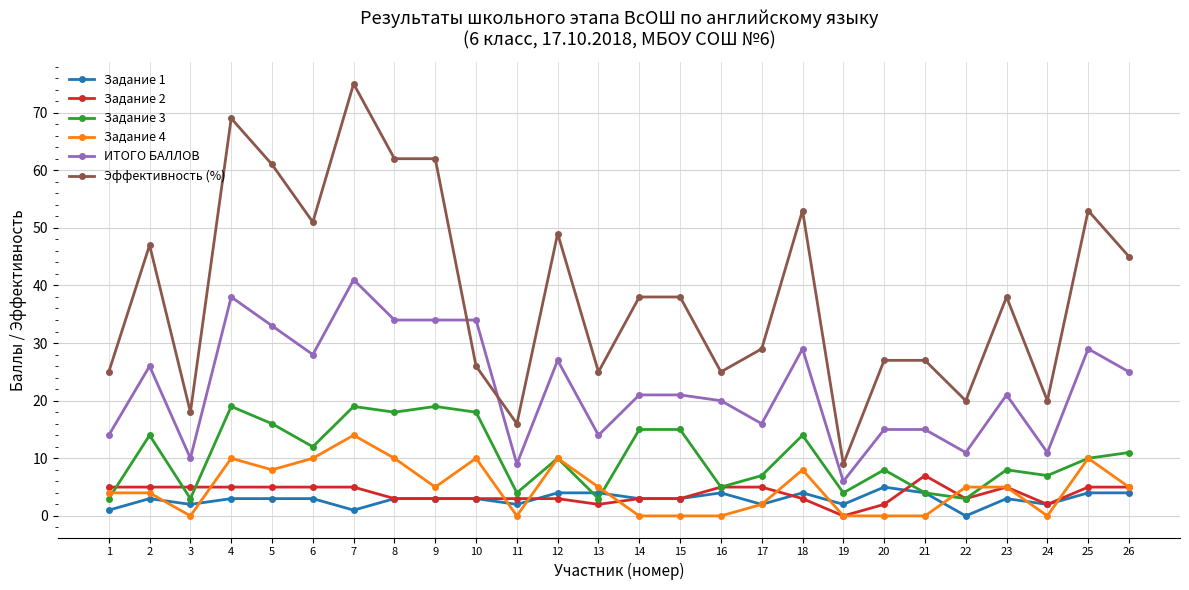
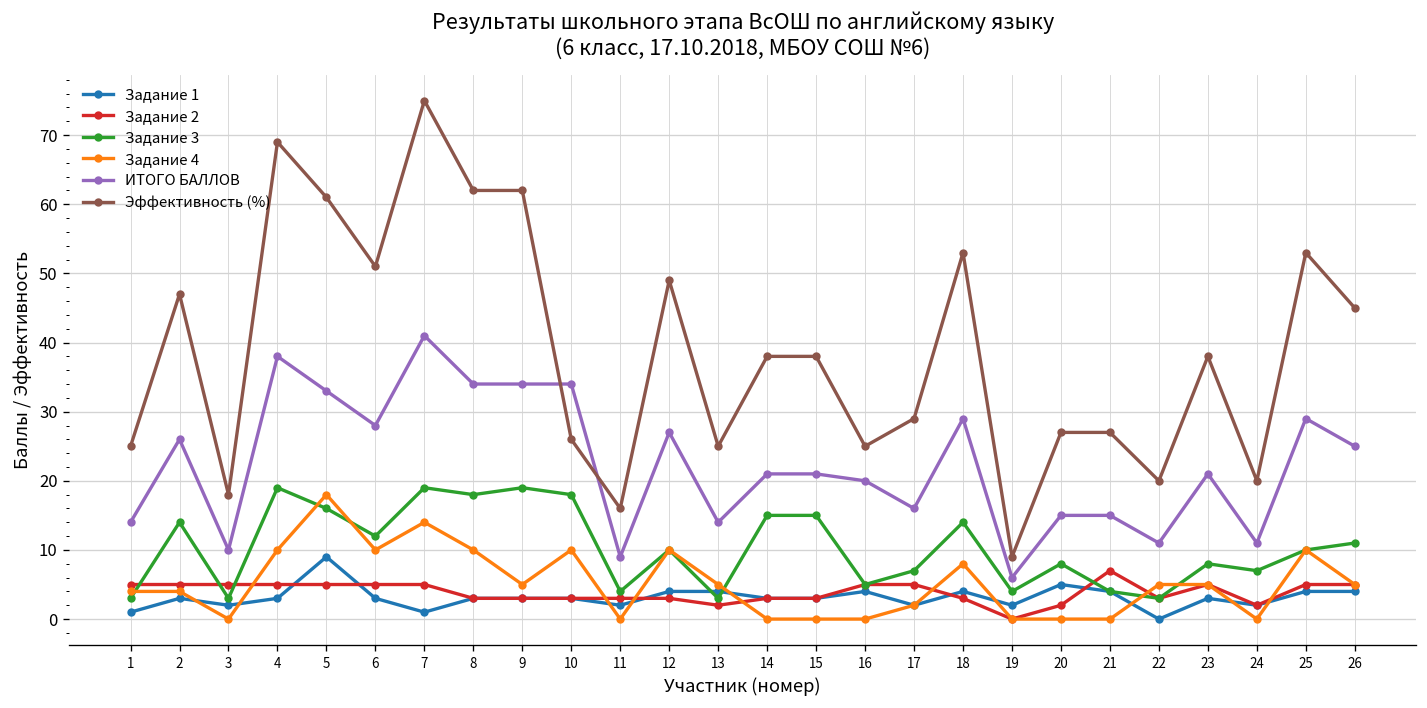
  {
    "Задание 1": {
      "1": 1,
      "2": 3,
      "3": 2,
      "4": 3,
-     "5": 3,
+     "5": 9,
      "6": 3,
      "7": 1,
      "11": 2,
      "12": 4,
      "13": 4,
      "16": 4,
      "18": 4,
      "19": 2,
      "20": 5,
      "22": 0,
      "23": 3,
      "25": 4,
      "26": 4
    },
    "Задание 2": {
      "1": 5,
      "2": 5,
      "3": 5,
      "4": 5,
      "5": 5,
      "6": 5,
      "7": 5,
      "11": 3,
      "12": 3,
      "13": 2,
      "17": 5,
      "18": 3,
      "20": 2,
      "21": 7,
      "25": 5
    },
    "Задание 3": {
      "1": 3,
      "2": 14,
      "3": 3,
      "4": 19,
      "5": 16,
      "6": 12,
      "7": 19,
      "8": 18,
      "9": 19,
      "10": 18,
      "11": 4,
      "13": 3,
      "14": 15,
      "15": 15,
      "17": 7,
      "18": 14,
      "19": 4,
      "20": 8,
      "23": 8,
      "24": 7,
      "26": 11
    },
    "Задание 4": {
      "1": 4,
      "2": 4,
      "3": 0,
      "4": 10,
-     "5": 8,
+     "5": 18,
      "6": 10,
      "7": 14,
      "8": 10,
      "9": 5,
      "10": 10,
      "11": 0,
      "13": 5,
      "14": 0,
      "15": 0,
      "16": 0,
      "18": 8,
      "20": 0,
      "21": 0,
      "22": 5,
      "24": 0
    },
    "ИТОГО БАЛЛОВ": {
      "1": 14,
      "2": 26,
      "3": 10,
      "4": 38,
      "5": 33,
      "6": 28,
      "7": 41,
      "8": 34,
      "9": 34,
      "10": 34,
      "11": 9,
      "12": 27,
      "13": 14,
      "14": 21,
      "15": 21,
      "16": 20,
      "17": 16,
      "18": 29,
      "19": 6,
      "20": 15,
      "21": 15,
      "22": 11,
      "23": 21,
      "24": 11,
      "25": 29,
      "26": 25
    },
    "Эффективность (%)": {
      "1": 25,
      "2": 47,
      "3": 18,
      "4": 69,
      "5": 61,
      "6": 51,
      "7": 75,
      "8": 62,
      "9": 62,
      "10": 26,
      "11": 16,
      "12": 49,
      "13": 25,
      "14": 38,
      "15": 38,
      "16": 25,
      "17": 29,
      "18": 53,
      "19": 9,
      "20": 27,
      "21": 27,
      "22": 20,
      "23": 38,
      "24": 20,
      "25": 53,
      "26": 45
    }
  }
